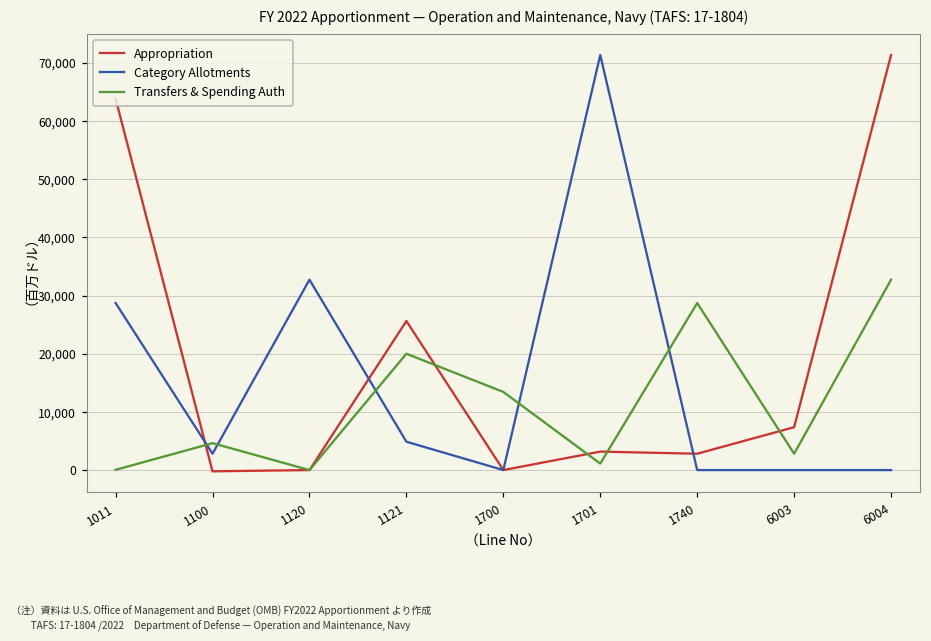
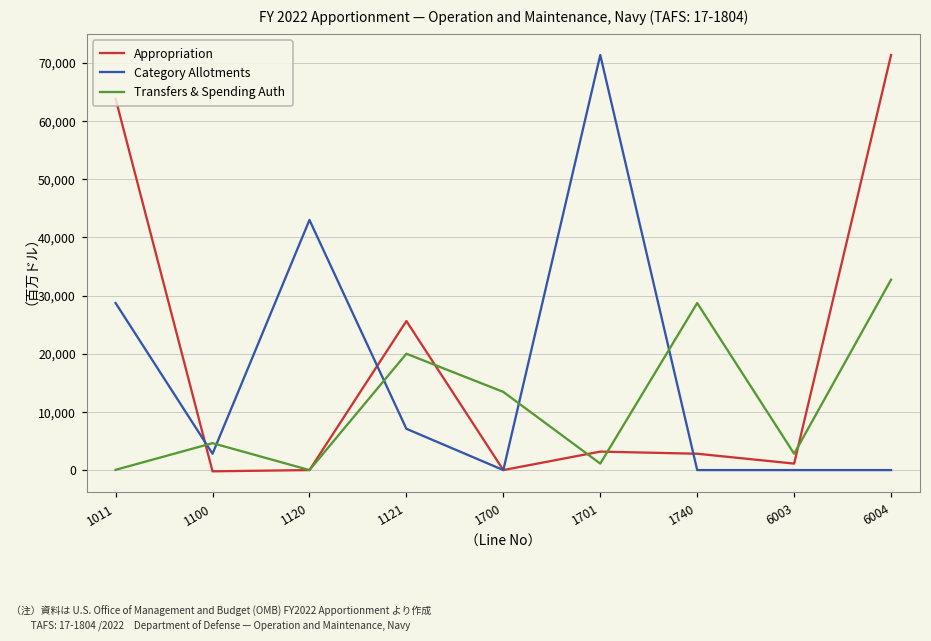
  {
    "Appropriation": {
      "1100": "0",
      "1121": "26,000",
      "1701": "3,000",
      "1740": "3,000",
-     "6003": "7,000",
+     "6003": "1,000",
      "6004": "71,000"
    },
    "Category Allotments": {
      "1011": "29,000",
      "1100": "3,000",
-     "1120": "33,000",
-     "1121": "5,000",
+     "1120": "43,000",
+     "1121": "7,000",
      "1701": "71,000",
      "1740": "0",
      "6003": "0",
      "6004": "0"
    },
    "Transfers & Spending Auth": {
      "1011": "0",
      "1100": "5,000",
      "1121": "20,000",
      "1700": "13,000",
      "1701": "1,000",
      "1740": "29,000",
      "6003": "3,000",
      "6004": "33,000"
    }
  }
